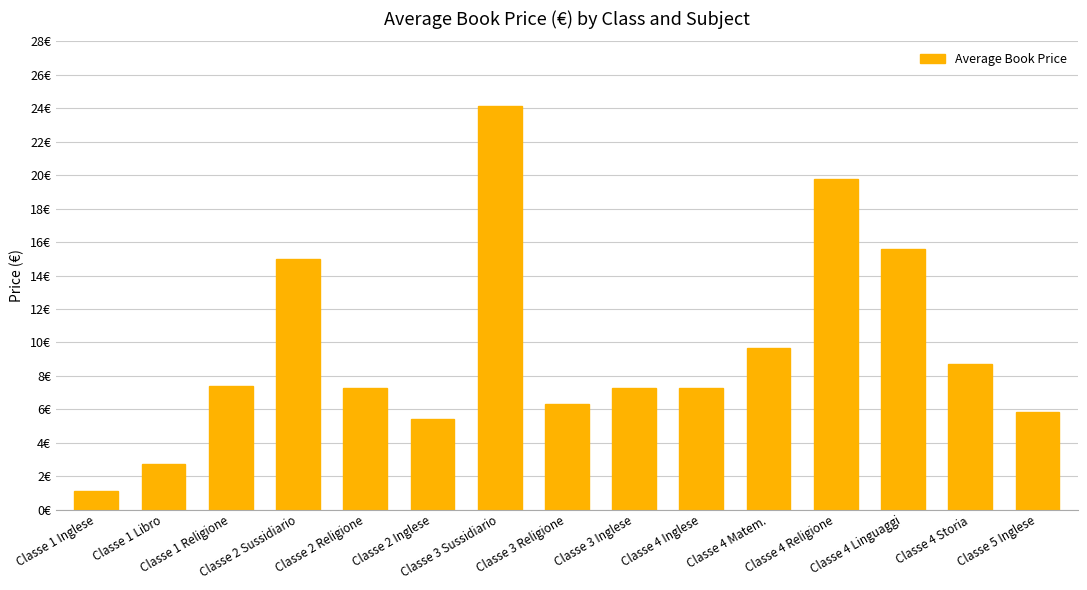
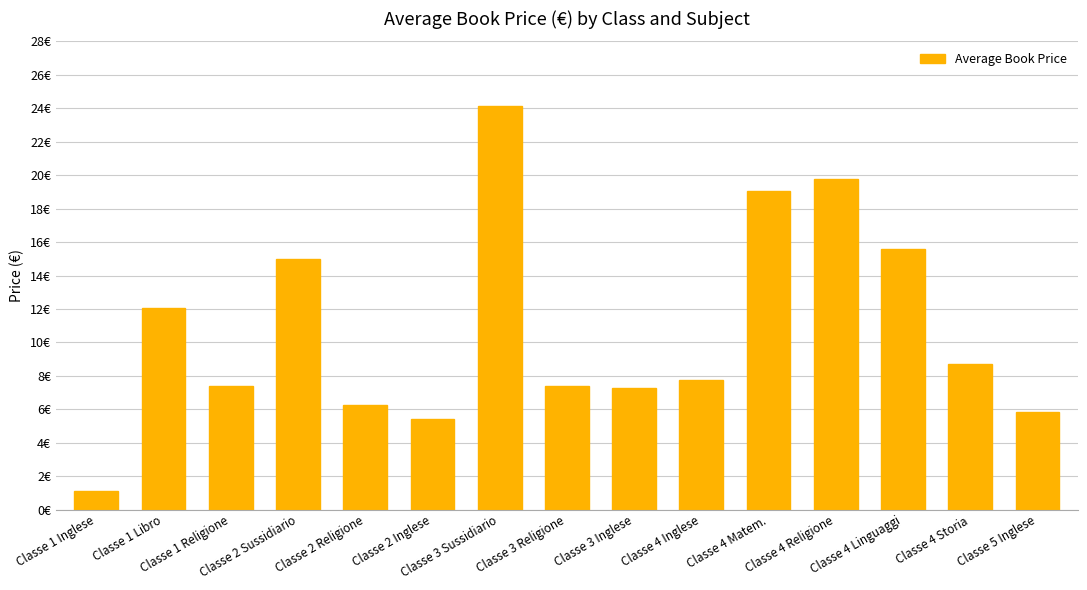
  {
    "Classe 1 Inglese": "1.1€",
-   "Classe 1 Libro": "2.8€",
+   "Classe 1 Libro": "12.0€",
    "Classe 1 Religione": "7.4€",
    "Classe 2 Sussidiario": "15.0€",
-   "Classe 2 Religione": "7.3€",
+   "Classe 2 Religione": "6.3€",
    "Classe 2 Inglese": "5.4€",
    "Classe 3 Sussidiario": "24.1€",
-   "Classe 3 Religione": "6.3€",
+   "Classe 3 Religione": "7.4€",
    "Classe 3 Inglese": "7.3€",
-   "Classe 4 Inglese": "7.3€",
-   "Classe 4 Matem.": "9.7€",
+   "Classe 4 Inglese": "7.8€",
+   "Classe 4 Matem.": "19.1€",
    "Classe 4 Religione": "19.8€",
    "Classe 4 Linguaggi": "15.6€",
    "Classe 4 Storia": "8.7€",
    "Classe 5 Inglese": "5.9€"
  }
